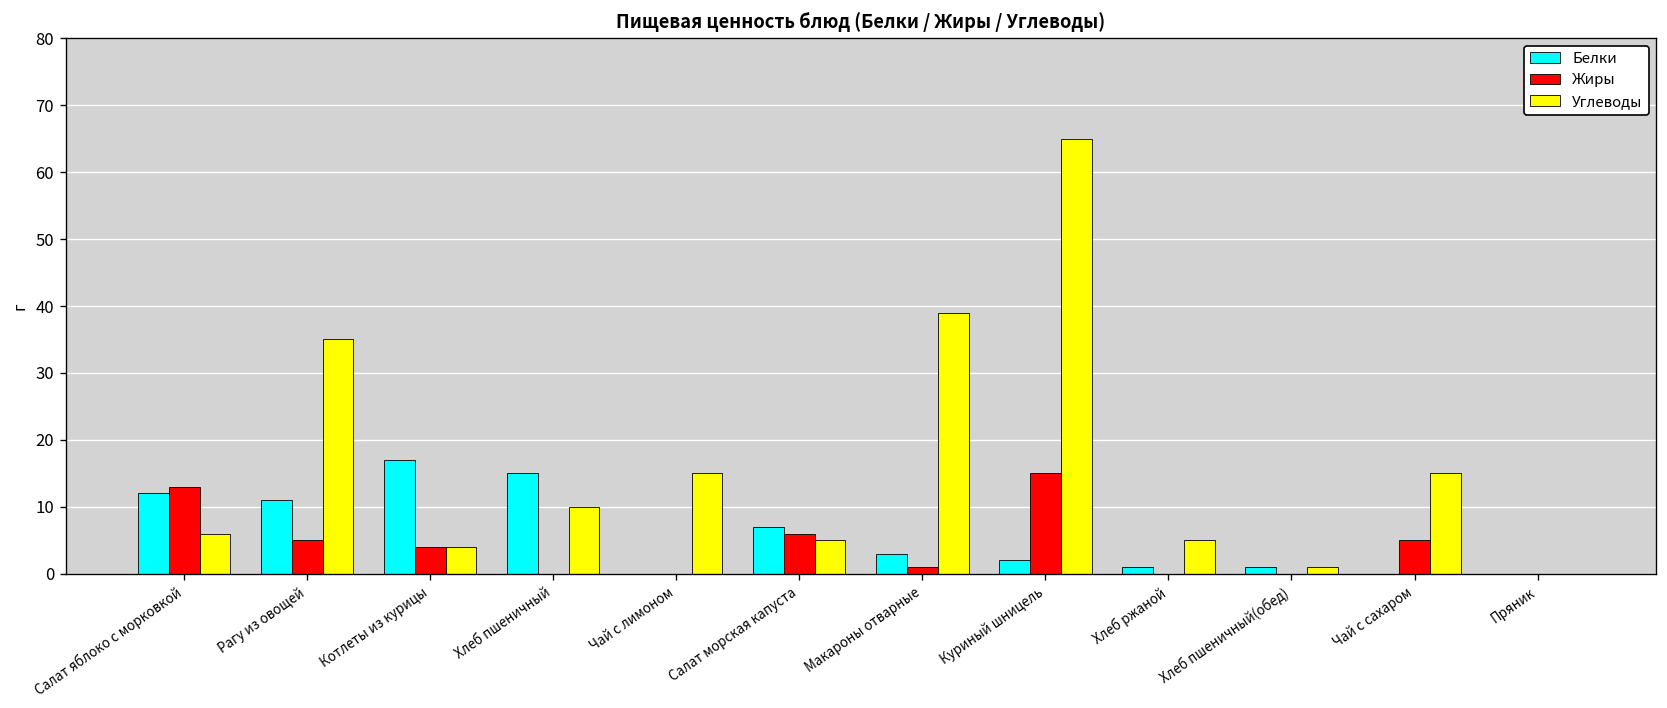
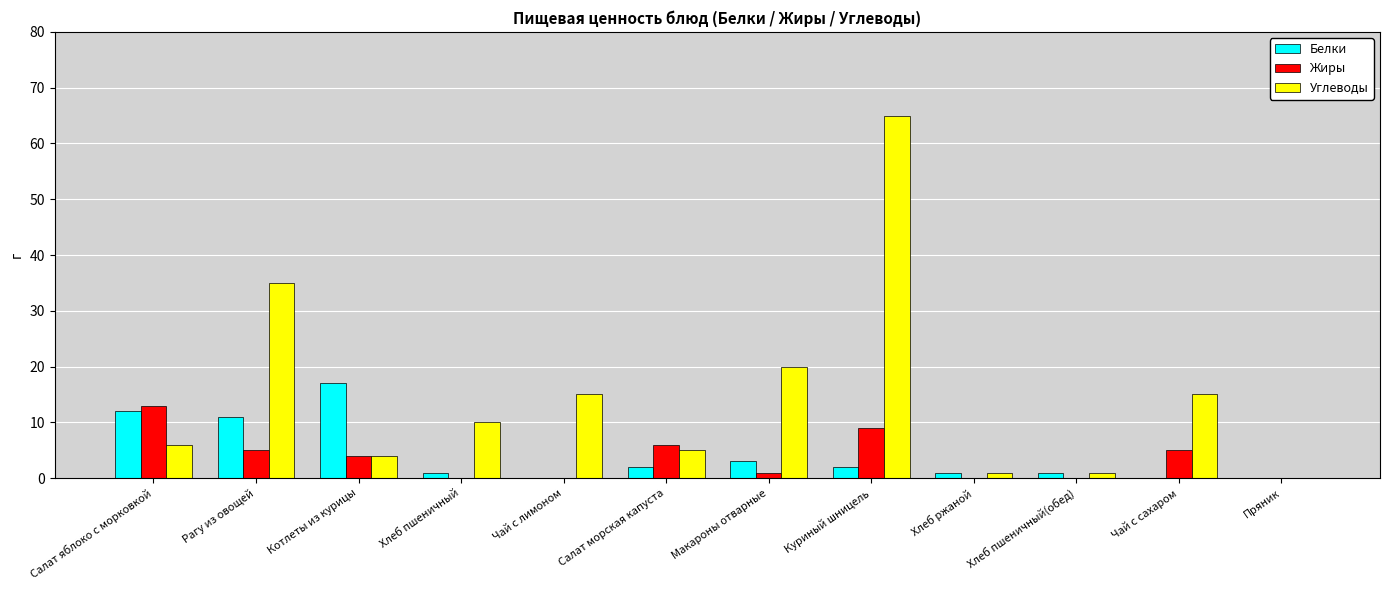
  {
    "Белки": {
      "Салат яблоко с морковкой": 12,
      "Рагу из овощей": 11,
      "Котлеты из курицы": 17,
-     "Хлеб пшеничный": 15,
+     "Хлеб пшеничный": 1,
      "Чай с лимоном": 0,
-     "Салат морская капуста": 7,
+     "Салат морская капуста": 2,
      "Макароны отварные": 3,
      "Куриный шницель": 2,
      "Хлеб ржаной": 1,
      "Хлеб пшеничный(обед)": 1,
      "Чай с сахаром": 0,
      "Пряник": 0
    },
    "Жиры": {
      "Салат яблоко с морковкой": 13,
      "Рагу из овощей": 5,
      "Котлеты из курицы": 4,
      "Хлеб пшеничный": 0,
      "Чай с лимоном": 0,
      "Салат морская капуста": 6,
      "Макароны отварные": 1,
-     "Куриный шницель": 15,
+     "Куриный шницель": 9,
      "Хлеб ржаной": 0,
      "Хлеб пшеничный(обед)": 0,
      "Чай с сахаром": 5,
      "Пряник": 0
    },
    "Углеводы": {
      "Салат яблоко с морковкой": 6,
      "Рагу из овощей": 35,
      "Котлеты из курицы": 4,
      "Хлеб пшеничный": 10,
      "Чай с лимоном": 15,
      "Салат морская капуста": 5,
-     "Макароны отварные": 39,
+     "Макароны отварные": 20,
      "Куриный шницель": 65,
-     "Хлеб ржаной": 5,
+     "Хлеб ржаной": 1,
      "Хлеб пшеничный(обед)": 1,
      "Чай с сахаром": 15,
      "Пряник": 0
    }
  }
